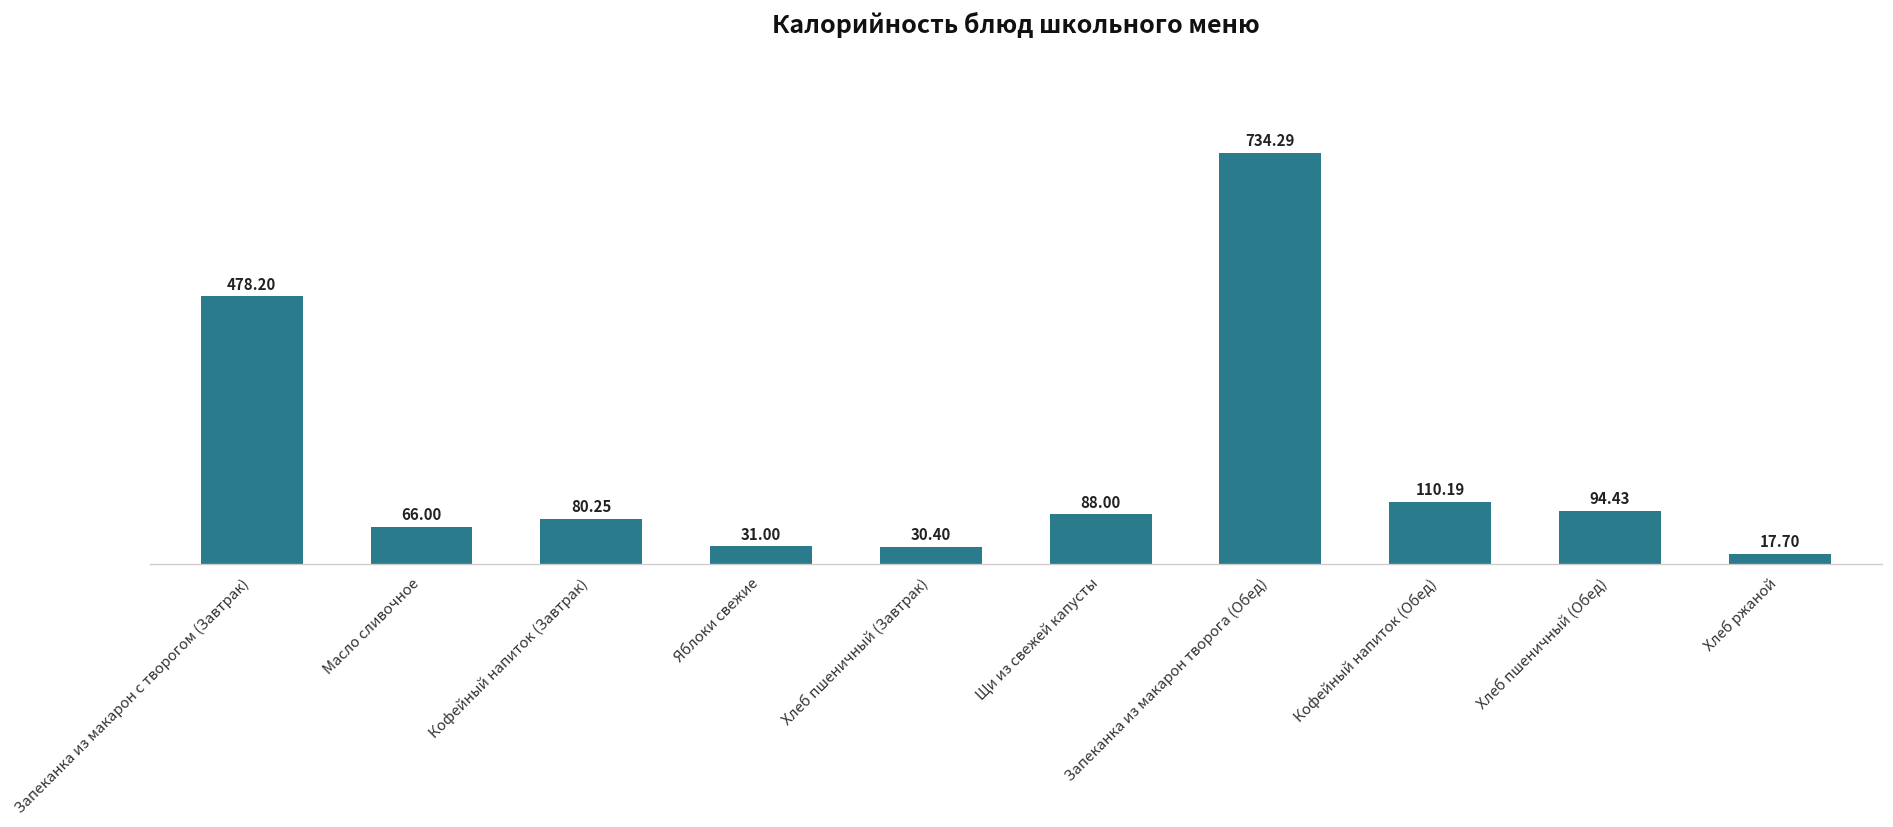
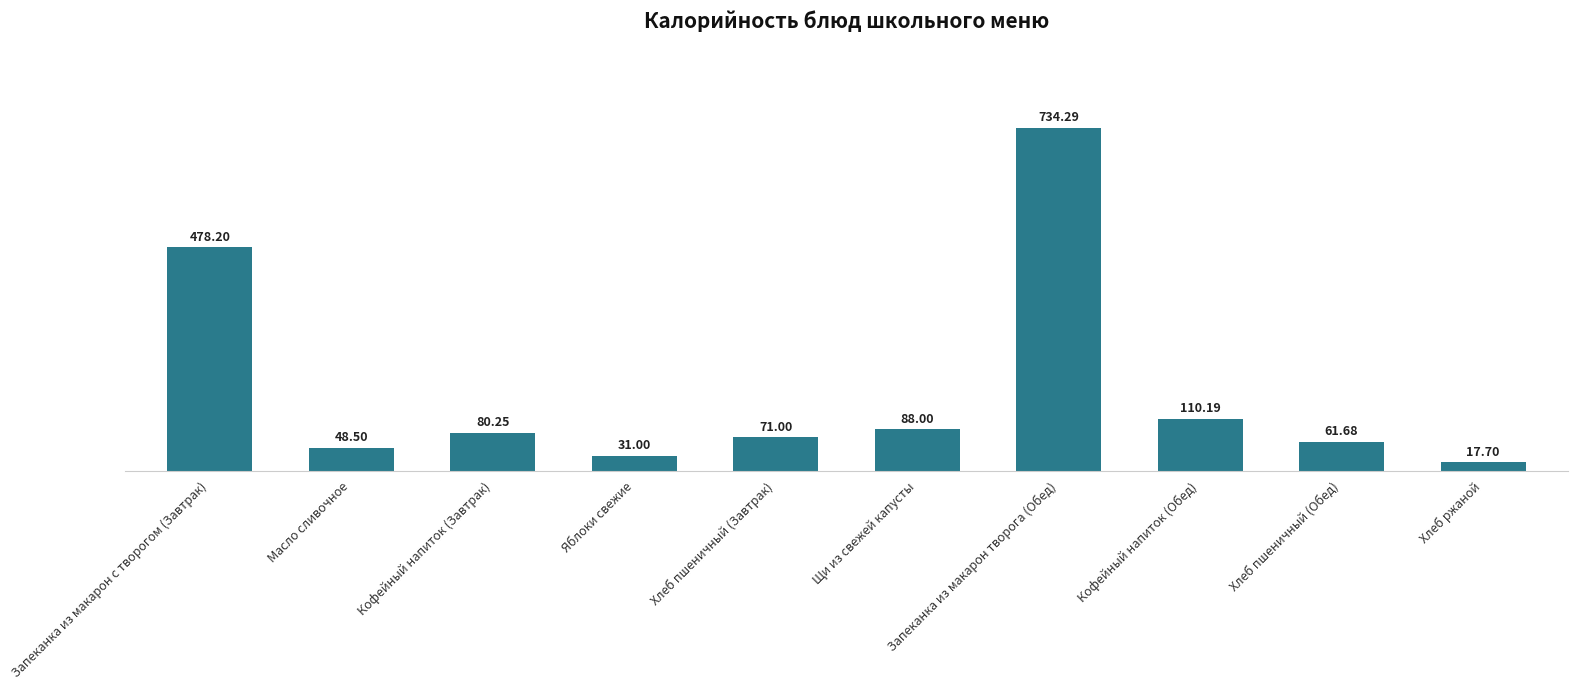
  {
    "Запеканка из макарон с творогом (Завтрак)": 478.20,
-   "Масло сливочное": 66.00,
+   "Масло сливочное": 48.50,
    "Кофейный напиток (Завтрак)": 80.25,
    "Яблоки свежие": 31.00,
-   "Хлеб пшеничный (Завтрак)": 30.40,
+   "Хлеб пшеничный (Завтрак)": 71.00,
    "Щи из свежей капусты": 88.00,
    "Запеканка из макарон творога (Обед)": 734.29,
    "Кофейный напиток (Обед)": 110.19,
-   "Хлеб пшеничный (Обед)": 94.43,
+   "Хлеб пшеничный (Обед)": 61.68,
    "Хлеб ржаной": 17.70
  }
